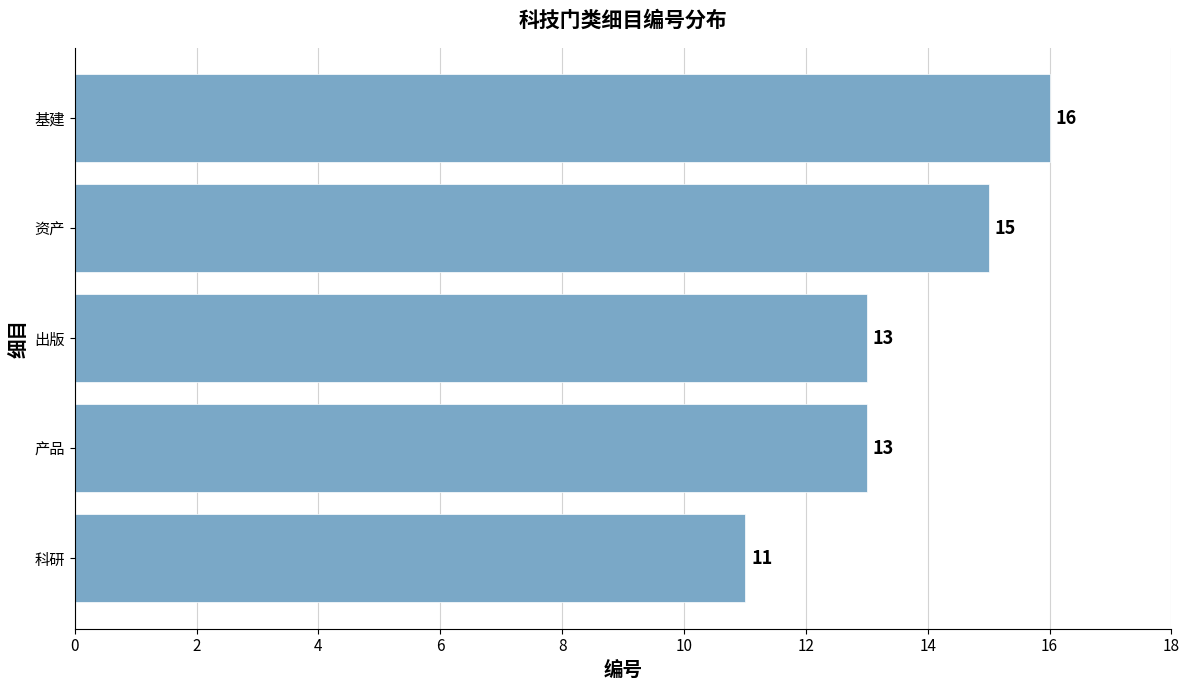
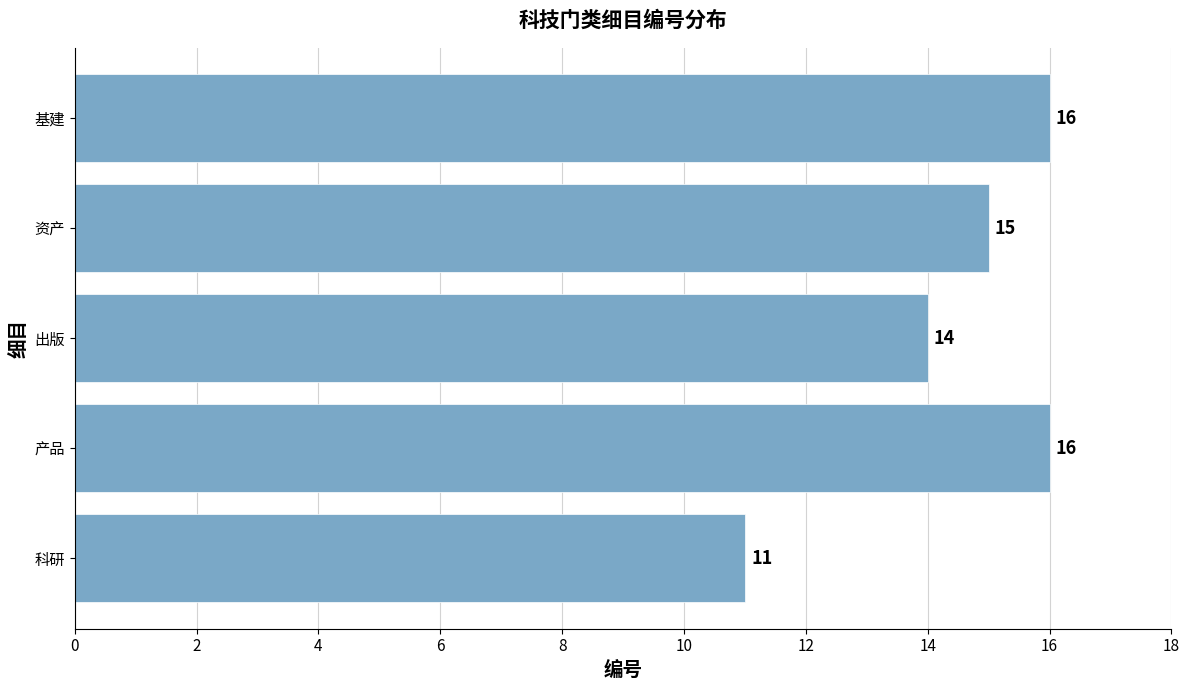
  {
    "基建": 16,
    "资产": 15,
-   "出版": 13,
-   "产品": 13,
+   "出版": 14,
+   "产品": 16,
    "科研": 11
  }
